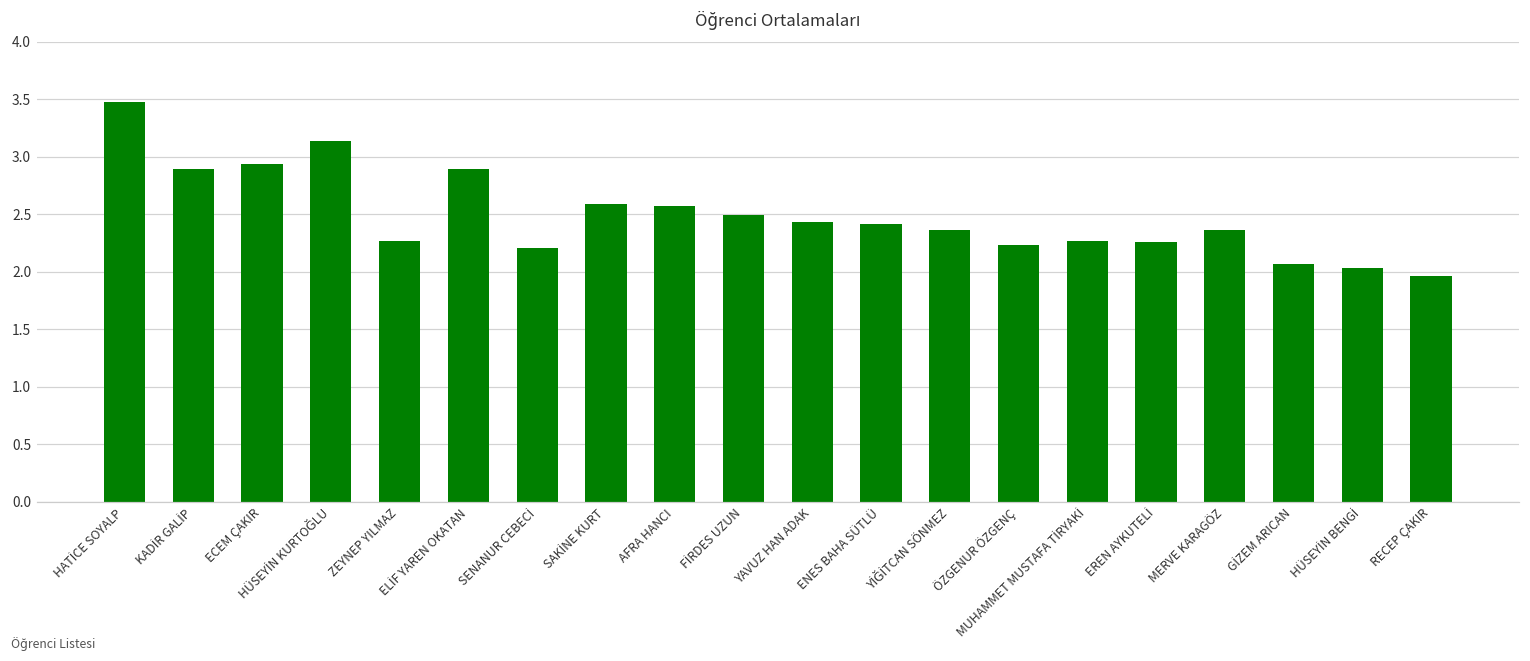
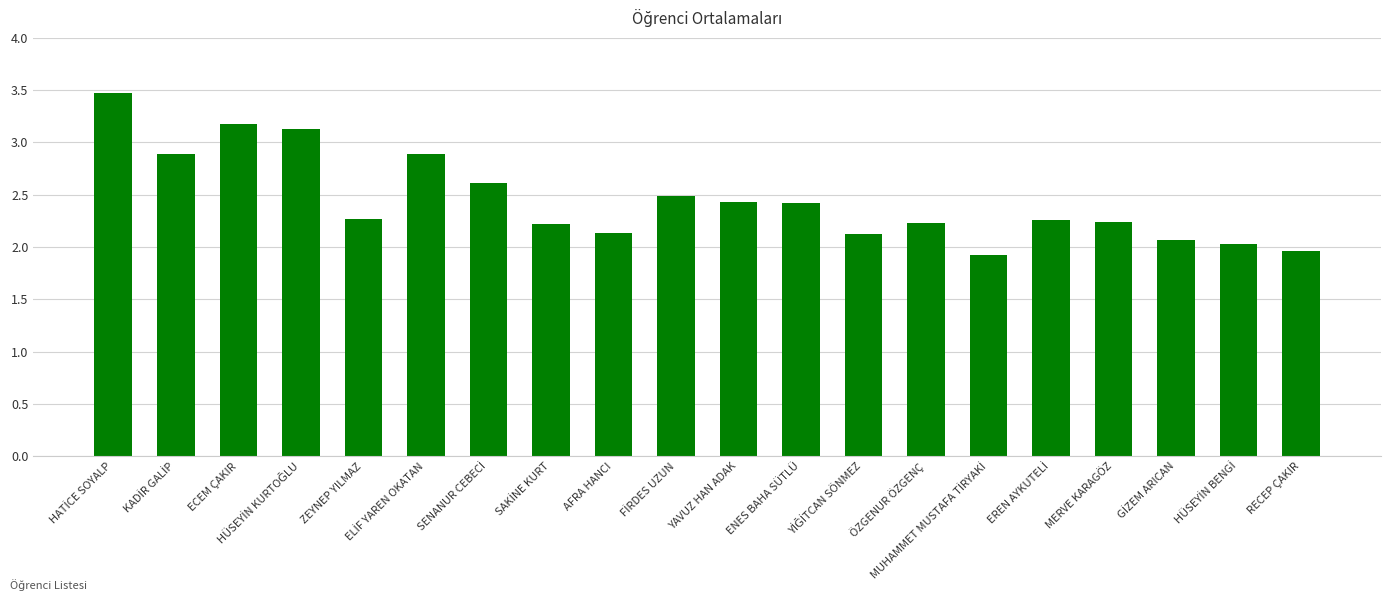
  {
    "HATİCE SOYALP": 3.48,
    "KADİR GALİP": 2.89,
-   "ECEM ÇAKIR": 2.93,
+   "ECEM ÇAKIR": 3.18,
    "HÜSEYİN KURTOĞLU": 3.13,
    "ZEYNEP YILMAZ": 2.27,
    "ELİF YAREN OKATAN": 2.89,
-   "SENANUR CEBECİ": 2.20,
-   "SAKİNE KURT": 2.59,
-   "AFRA HANCI": 2.57,
+   "SENANUR CEBECİ": 2.61,
+   "SAKİNE KURT": 2.22,
+   "AFRA HANCI": 2.13,
    "FİRDES UZUN": 2.49,
    "YAVUZ HAN ADAK": 2.43,
    "ENES BAHA SÜTLÜ": 2.42,
-   "YİĞİTCAN SÖNMEZ": 2.36,
+   "YİĞİTCAN SÖNMEZ": 2.13,
    "ÖZGENUR ÖZGENÇ": 2.23,
-   "MUHAMMET MUSTAFA TİRYAKİ": 2.27,
+   "MUHAMMET MUSTAFA TİRYAKİ": 1.93,
    "EREN AYKUTELİ": 2.26,
-   "MERVE KARAGÖZ": 2.37,
+   "MERVE KARAGÖZ": 2.24,
    "GİZEM ARICAN": 2.07,
    "HÜSEYİN BENGİ": 2.03,
    "RECEP ÇAKIR": 1.97
  }
